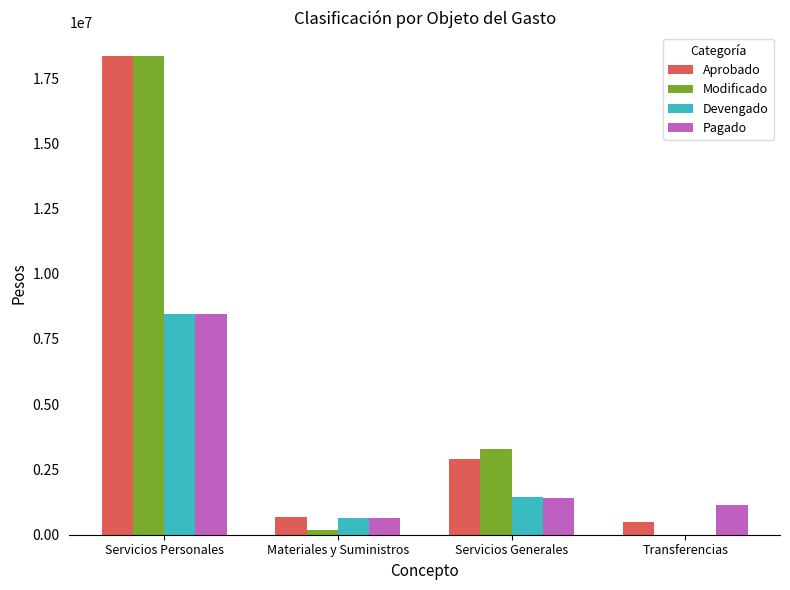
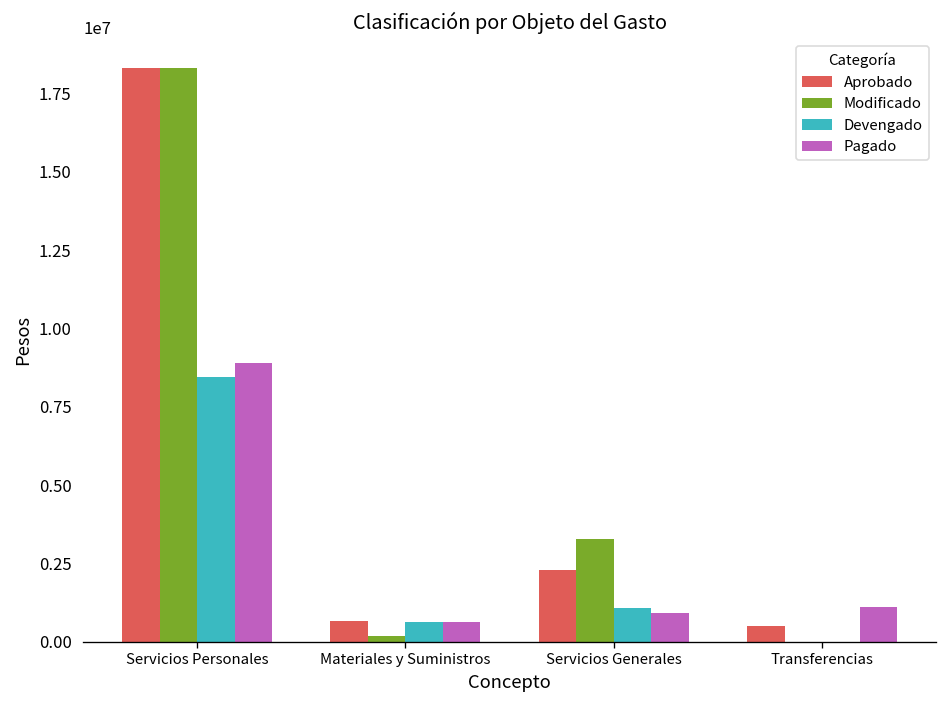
  {
    "Aprobado": {
      "Servicios Personales": 18300000,
      "Materiales y Suministros": 700000,
-     "Servicios Generales": 2900000,
+     "Servicios Generales": 2300000,
      "Transferencias": 500000
    },
    "Modificado": {
      "Servicios Personales": 18300000,
      "Materiales y Suministros": 200000,
      "Servicios Generales": 3300000,
      "Transferencias": 0
    },
    "Devengado": {
      "Servicios Personales": 8500000,
      "Materiales y Suministros": 600000,
-     "Servicios Generales": 1500000,
+     "Servicios Generales": 1100000,
      "Transferencias": 0
    },
    "Pagado": {
-     "Servicios Personales": 8500000,
+     "Servicios Personales": 8900000,
      "Materiales y Suministros": 600000,
-     "Servicios Generales": 1400000,
+     "Servicios Generales": 900000,
      "Transferencias": 1100000
    }
  }
